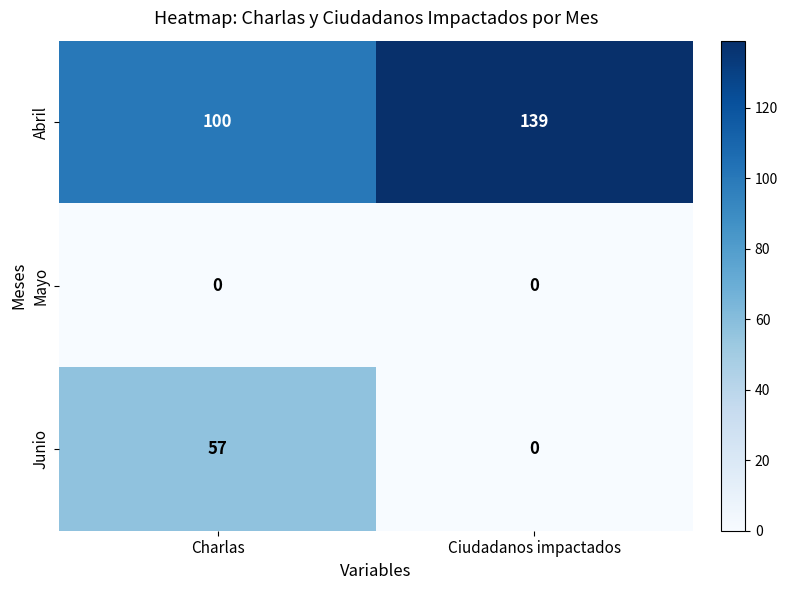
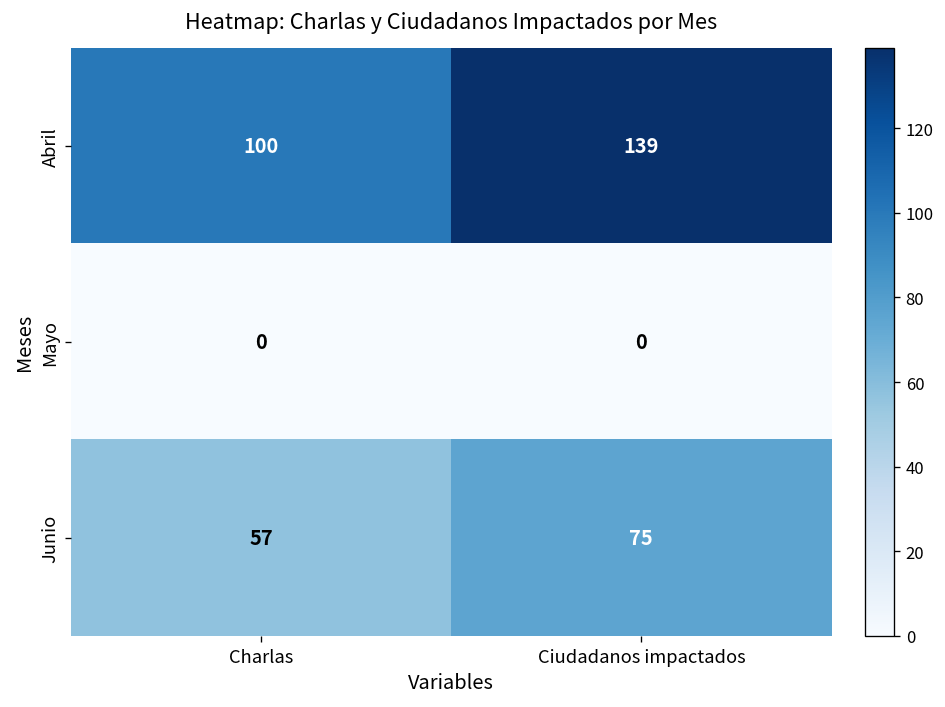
  {
    "Abril": {
      "Charlas": 100,
      "Ciudadanos impactados": 139
    },
    "Mayo": {
      "Charlas": 0,
      "Ciudadanos impactados": 0
    },
    "Junio": {
      "Charlas": 57,
-     "Ciudadanos impactados": 0
+     "Ciudadanos impactados": 75
    }
  }
